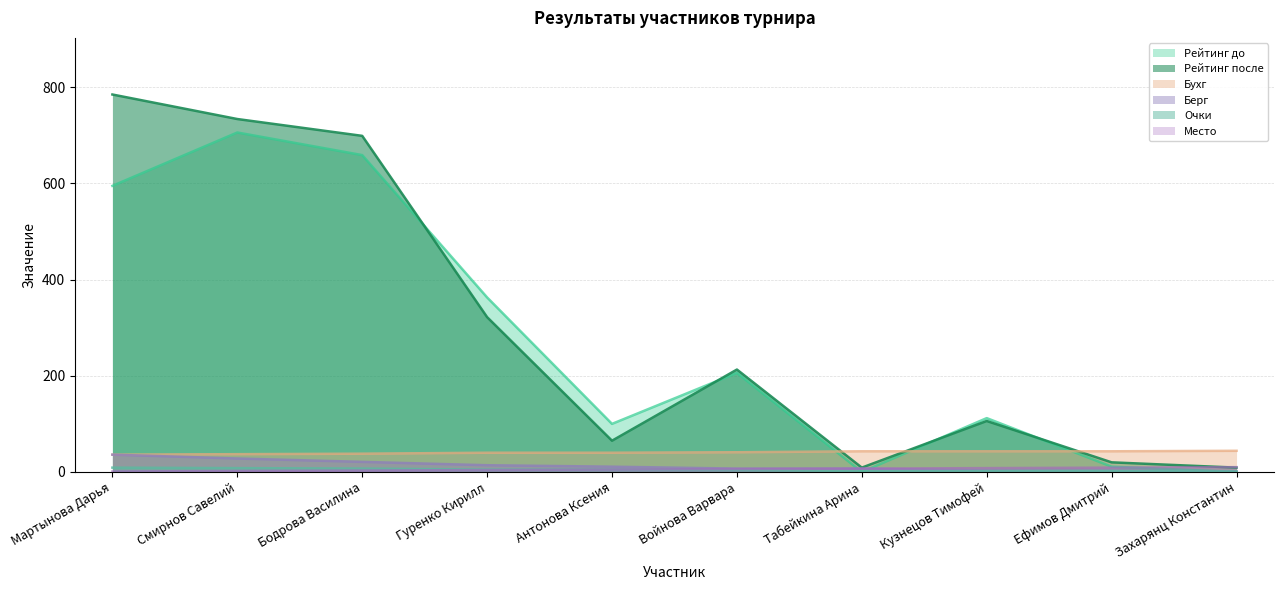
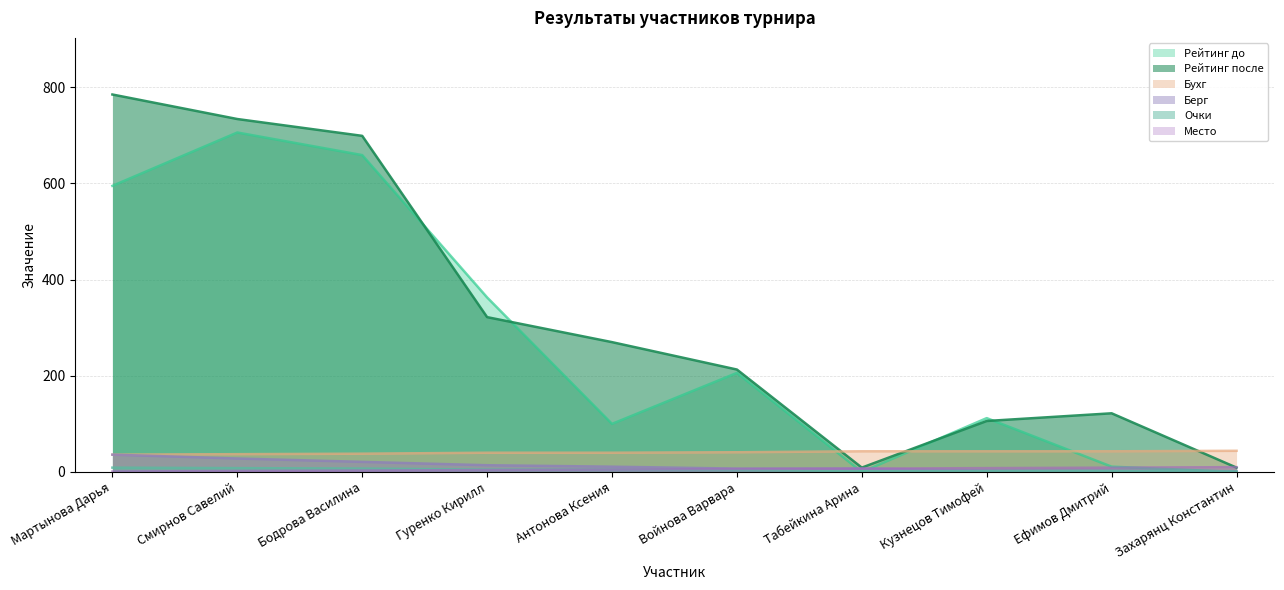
  {
    "Рейтинг после": {
      "Мартынова Дарья": 790,
      "Смирнов Савелий": 730,
      "Бодрова Василина": 700,
      "Гуренко Кирилл": 320,
-     "Антонова Ксения": 70,
+     "Антонова Ксения": 270,
      "Войнова Варвара": 210,
      "Кузнецов Тимофей": 110,
-     "Ефимов Дмитрий": 20
+     "Ефимов Дмитрий": 120
    }
  }
